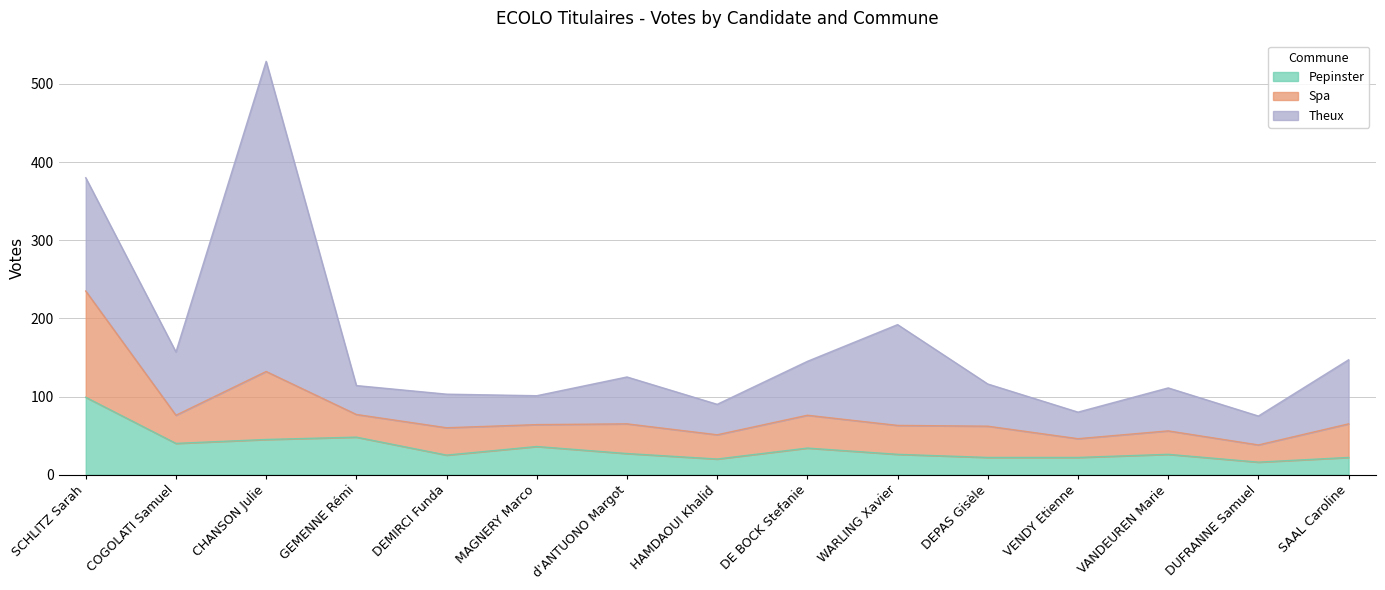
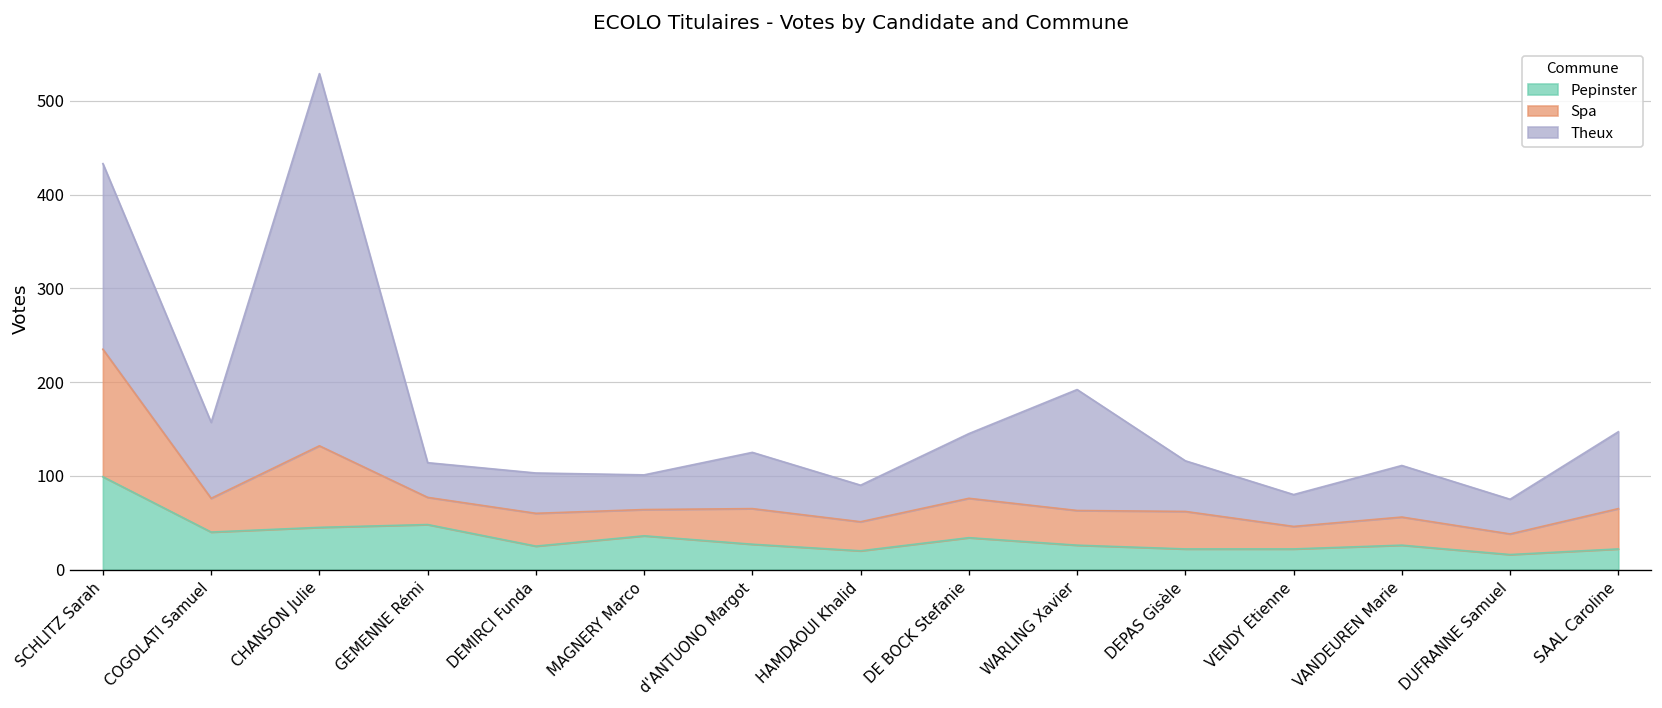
  {
    "Pepinster": {
      "SCHLITZ Sarah": 100,
      "COGOLATI Samuel": 40,
      "CHANSON Julie": 50,
      "GEMENNE Rémi": 50,
      "DEMIRCI Funda": 30,
      "MAGNERY Marco": 40,
      "d'ANTUONO Margot": 30,
      "HAMDAOUI Khalid": 20,
      "DE BOCK Stefanie": 30,
      "WARLING Xavier": 30,
      "DEPAS Gisèle": 20,
      "VENDY Etienne": 20,
      "VANDEUREN Marie": 30,
      "DUFRANNE Samuel": 20,
      "SAAL Caroline": 20
    },
    "Spa": {
      "SCHLITZ Sarah": 140,
      "COGOLATI Samuel": 40,
      "CHANSON Julie": 90,
      "GEMENNE Rémi": 30,
      "DEMIRCI Funda": 40,
      "MAGNERY Marco": 30,
      "d'ANTUONO Margot": 40,
      "HAMDAOUI Khalid": 30,
      "DE BOCK Stefanie": 40,
      "WARLING Xavier": 40,
      "DEPAS Gisèle": 40,
      "VENDY Etienne": 20,
      "VANDEUREN Marie": 30,
      "DUFRANNE Samuel": 20,
      "SAAL Caroline": 40
    },
    "Theux": {
-     "SCHLITZ Sarah": 150,
+     "SCHLITZ Sarah": 200,
      "COGOLATI Samuel": 80,
      "CHANSON Julie": 400,
      "GEMENNE Rémi": 40,
      "DEMIRCI Funda": 40,
      "MAGNERY Marco": 40,
      "d'ANTUONO Margot": 60,
      "HAMDAOUI Khalid": 40,
      "DE BOCK Stefanie": 70,
      "WARLING Xavier": 130,
      "DEPAS Gisèle": 50,
      "VENDY Etienne": 30,
      "VANDEUREN Marie": 60,
      "DUFRANNE Samuel": 40,
      "SAAL Caroline": 80
    }
  }
